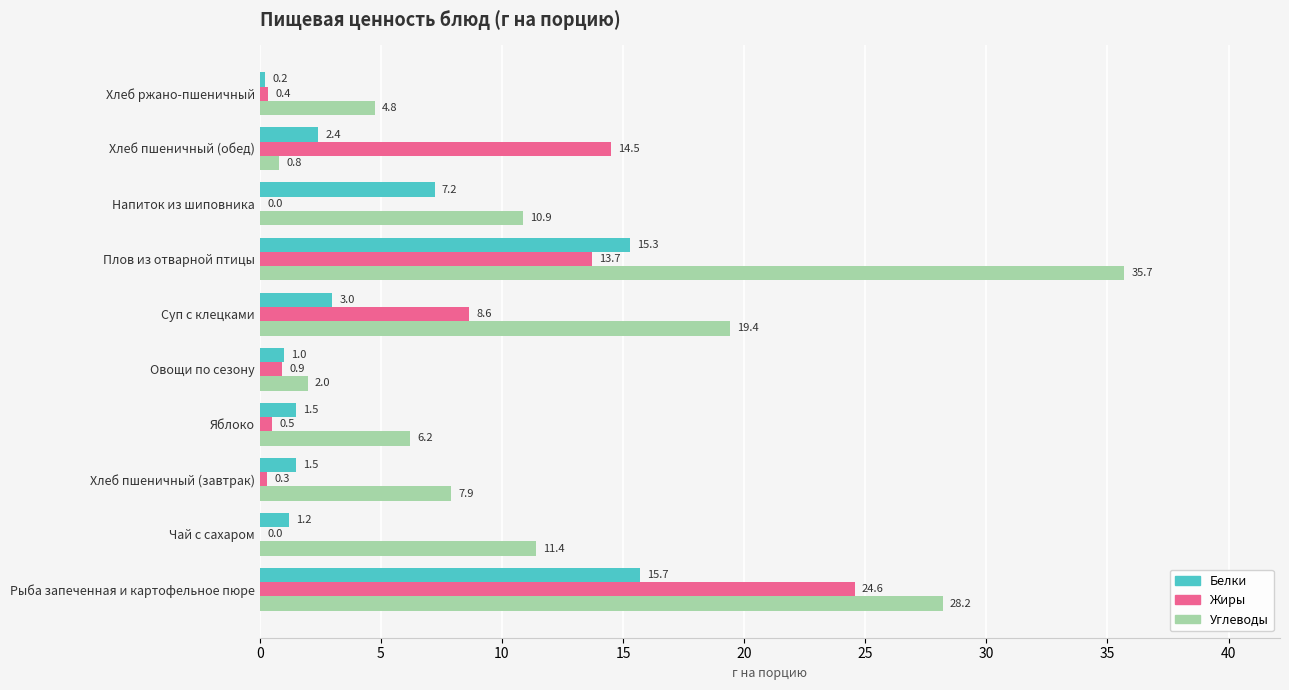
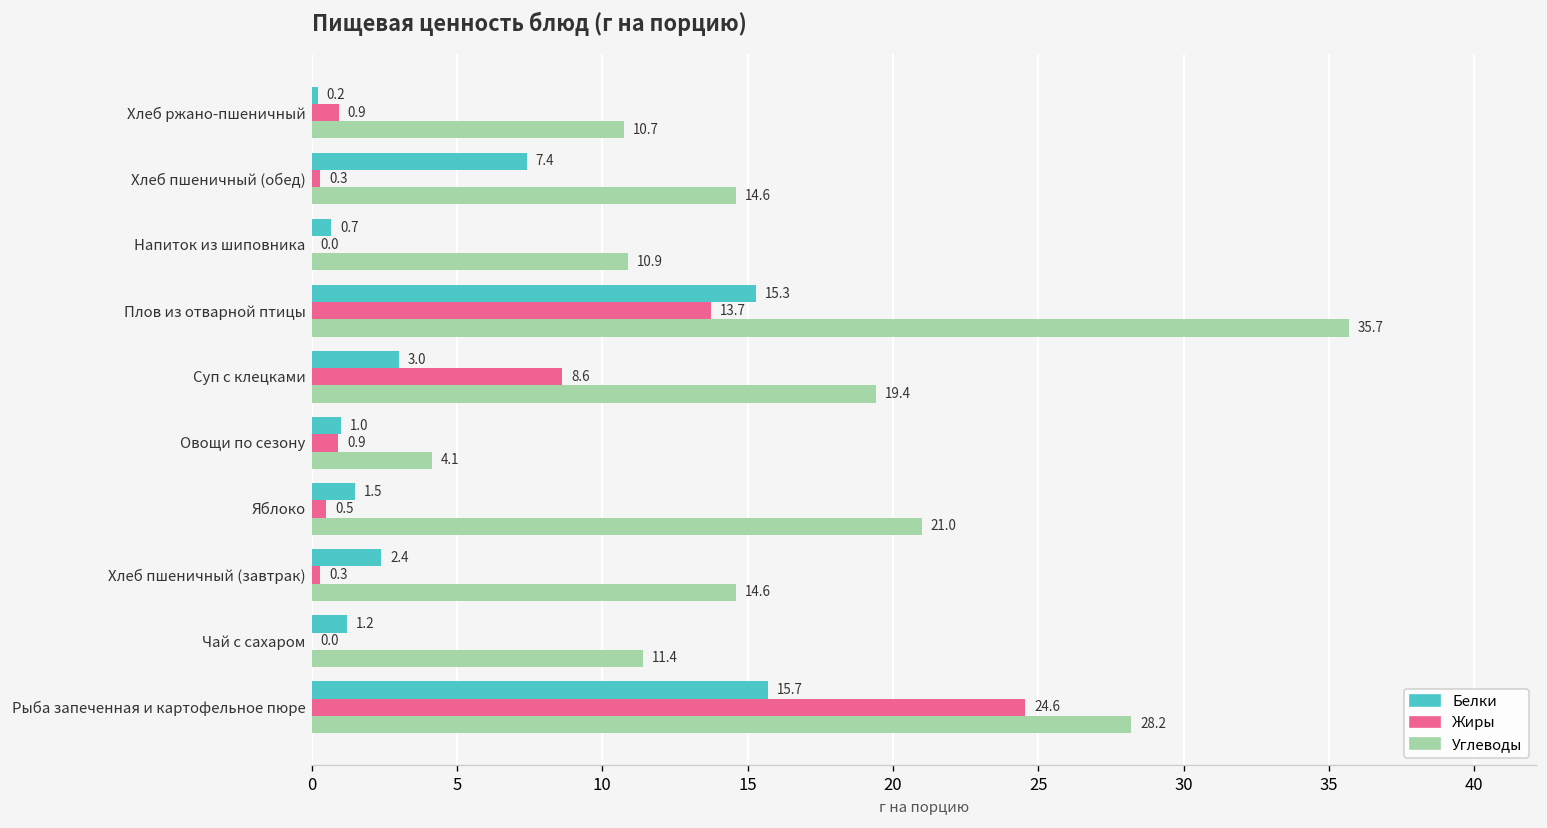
  {
    "Белки": {
      "Хлеб ржано-пшеничный": 0.2,
-     "Хлеб пшеничный (обед)": 2.4,
-     "Напиток из шиповника": 7.2,
+     "Хлеб пшеничный (обед)": 7.4,
+     "Напиток из шиповника": 0.7,
      "Плов из отварной птицы": 15.3,
      "Суп с клецками": 3.0,
      "Овощи по сезону": 1.0,
      "Яблоко": 1.5,
-     "Хлеб пшеничный (завтрак)": 1.5,
+     "Хлеб пшеничный (завтрак)": 2.4,
      "Чай с сахаром": 1.2,
      "Рыба запеченная и картофельное пюре": 15.7
    },
    "Жиры": {
-     "Хлеб ржано-пшеничный": 0.4,
-     "Хлеб пшеничный (обед)": 14.5,
+     "Хлеб ржано-пшеничный": 0.9,
+     "Хлеб пшеничный (обед)": 0.3,
      "Напиток из шиповника": 0.0,
      "Плов из отварной птицы": 13.7,
      "Суп с клецками": 8.6,
      "Овощи по сезону": 0.9,
      "Яблоко": 0.5,
      "Хлеб пшеничный (завтрак)": 0.3,
      "Чай с сахаром": 0.0,
      "Рыба запеченная и картофельное пюре": 24.6
    },
    "Углеводы": {
-     "Хлеб ржано-пшеничный": 4.8,
-     "Хлеб пшеничный (обед)": 0.8,
+     "Хлеб ржано-пшеничный": 10.7,
+     "Хлеб пшеничный (обед)": 14.6,
      "Напиток из шиповника": 10.9,
      "Плов из отварной птицы": 35.7,
      "Суп с клецками": 19.4,
-     "Овощи по сезону": 2.0,
-     "Яблоко": 6.2,
-     "Хлеб пшеничный (завтрак)": 7.9,
+     "Овощи по сезону": 4.1,
+     "Яблоко": 21.0,
+     "Хлеб пшеничный (завтрак)": 14.6,
      "Чай с сахаром": 11.4,
      "Рыба запеченная и картофельное пюре": 28.2
    }
  }
